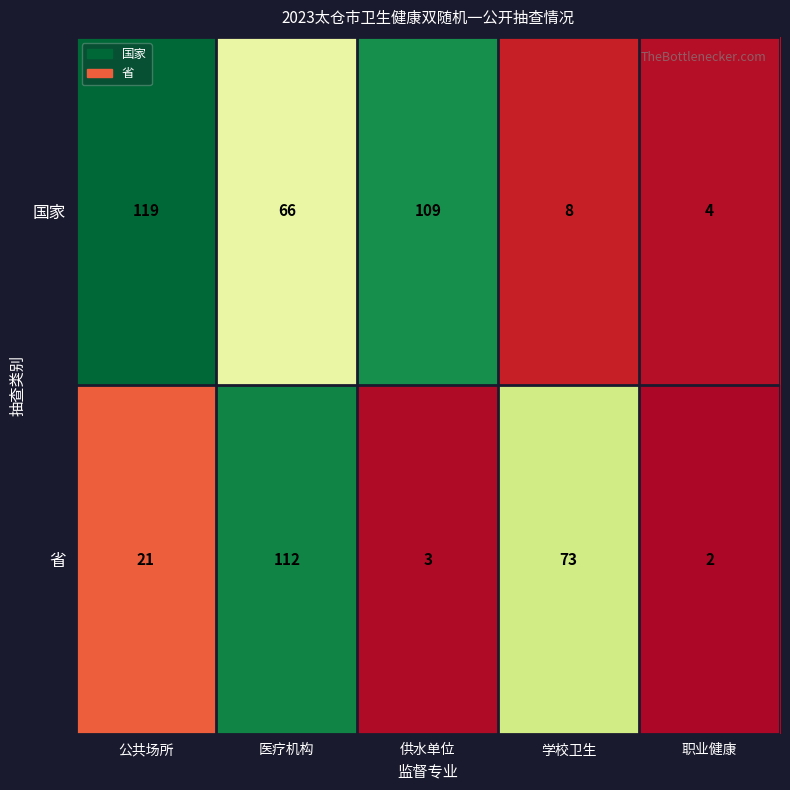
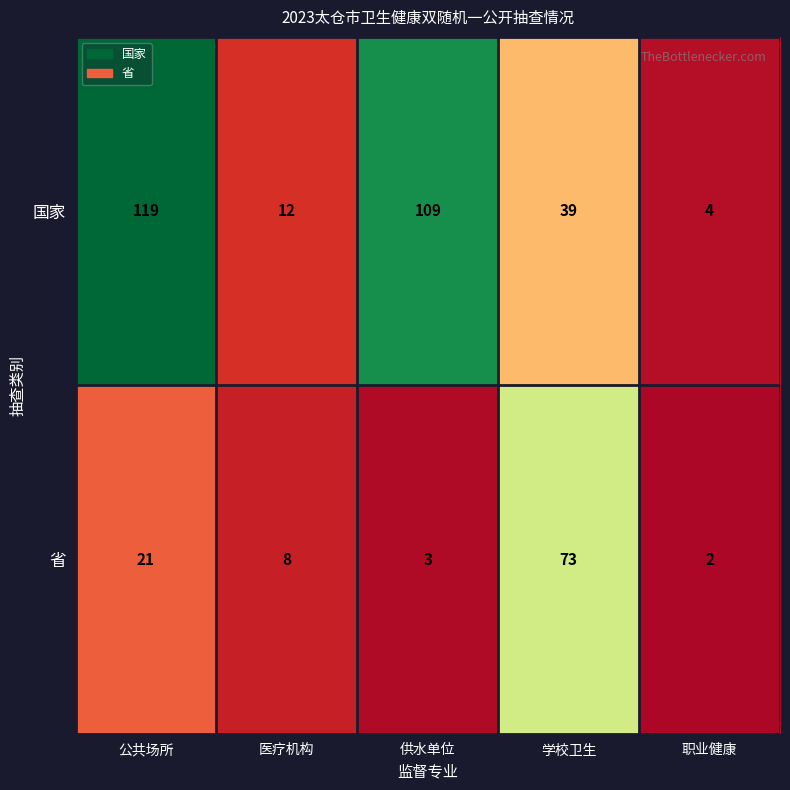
  {
    "国家": {
      "公共场所": 119,
-     "医疗机构": 66,
+     "医疗机构": 12,
      "供水单位": 109,
-     "学校卫生": 8
+     "学校卫生": 39
    },
    "省": {
      "公共场所": 21,
-     "医疗机构": 112,
+     "医疗机构": 8,
      "供水单位": 3,
      "学校卫生": 73,
      "职业健康": 2
    }
  }
